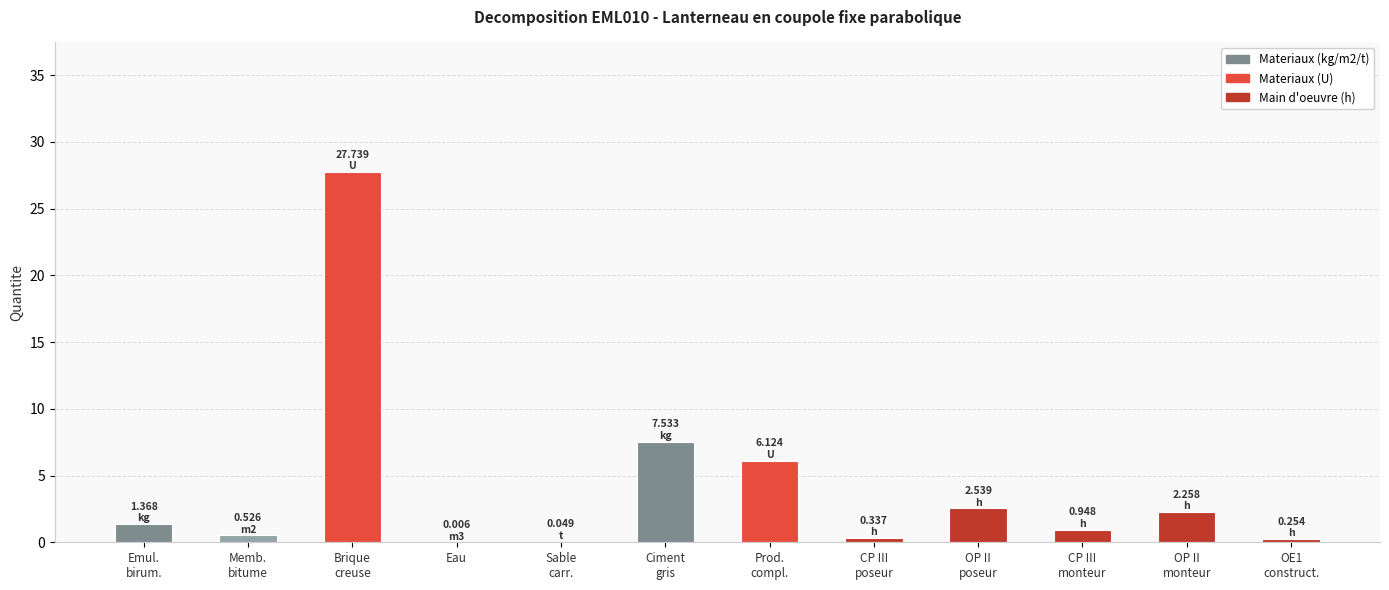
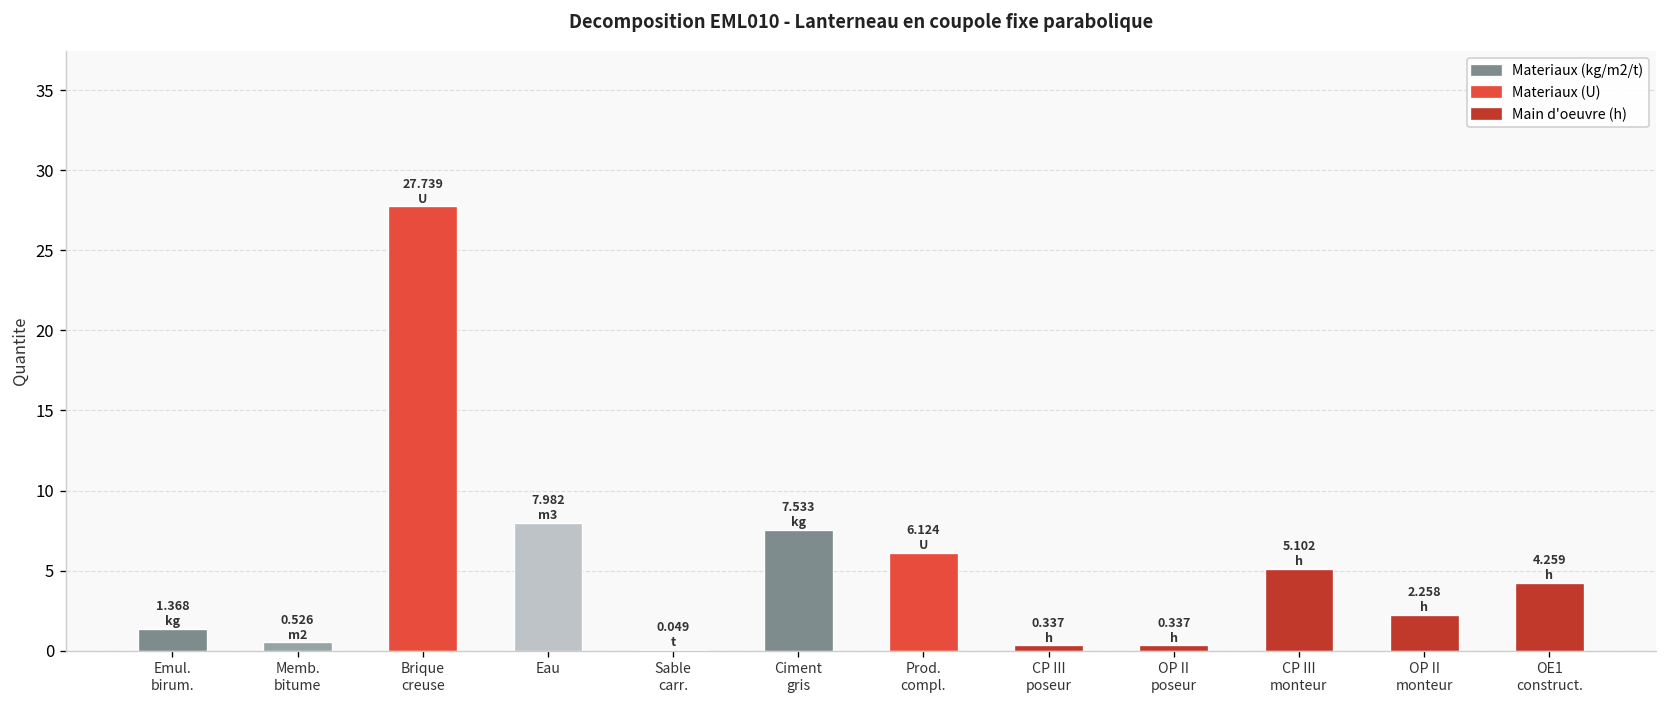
  {
    "Emul. birum.": 1.368,
    "Memb. bitume": 0.526,
    "Brique creuse": 27.739,
-   "Eau": 0.006,
+   "Eau": 7.982,
    "Sable carr.": 0.049,
    "Ciment gris": 7.533,
    "Prod. compl.": 6.124,
    "CP III poseur": 0.337,
-   "OP II poseur": 2.539,
-   "CP III monteur": 0.948,
+   "OP II poseur": 0.337,
+   "CP III monteur": 5.102,
    "OP II monteur": 2.258,
-   "OE1 construct.": 0.254
+   "OE1 construct.": 4.259
  }
